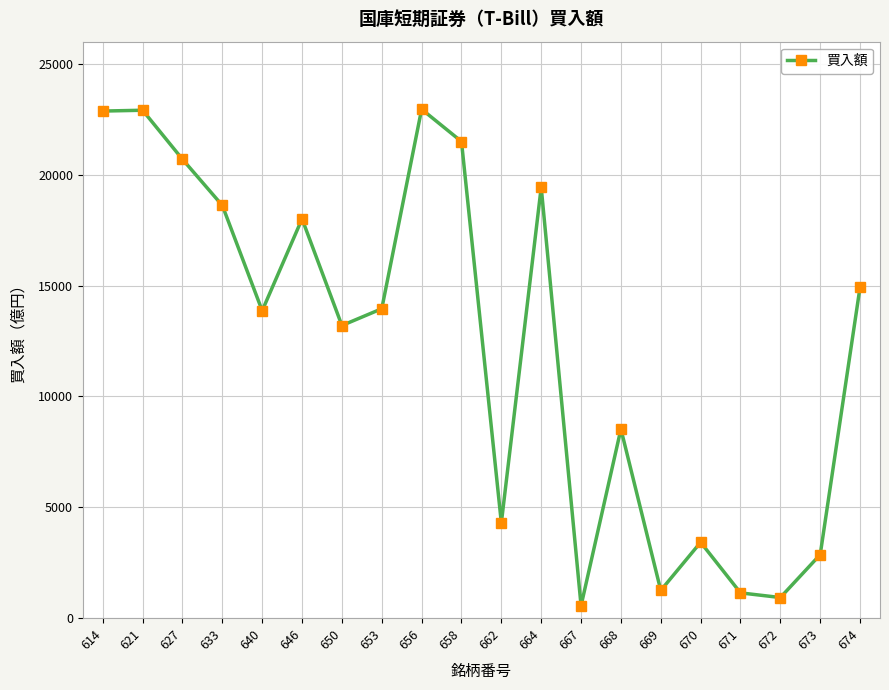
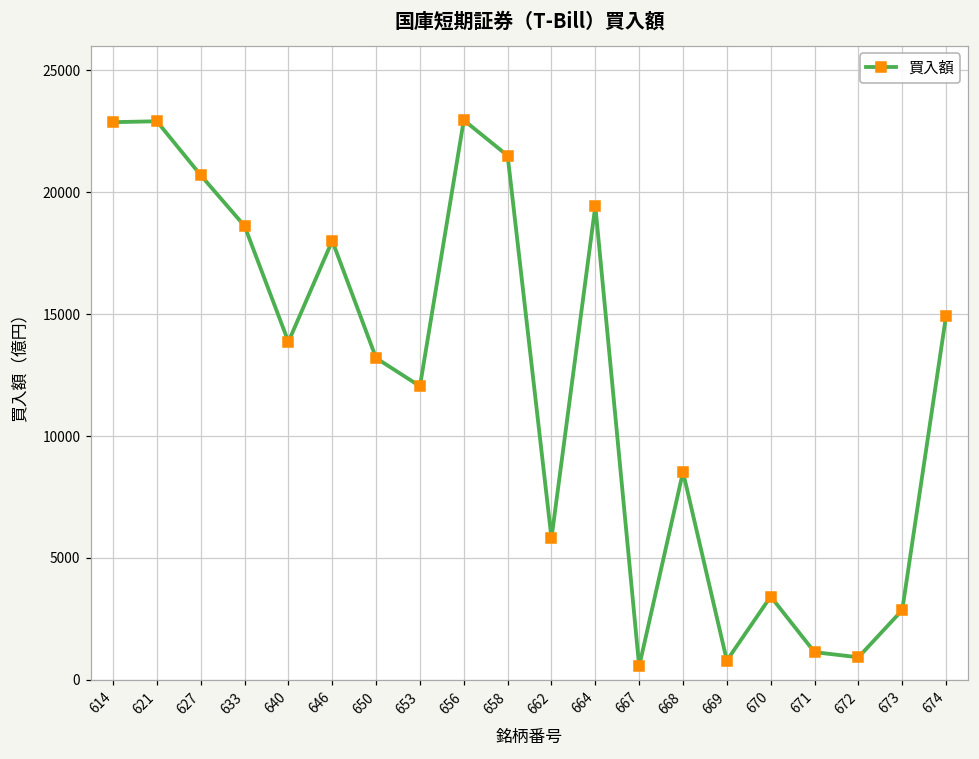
  {
    "614": 22900,
    "621": 22900,
    "627": 20700,
    "633": 18600,
    "640": 13900,
    "646": 18000,
    "650": 13200,
-   "653": 14000,
+   "653": 12000,
    "656": 23000,
    "658": 21500,
-   "662": 4300,
+   "662": 5800,
    "664": 19400,
    "667": 600,
    "668": 8500,
-   "669": 1300,
+   "669": 800,
    "670": 3400,
    "671": 1100,
    "672": 900,
    "673": 2900,
    "674": 14900
  }
